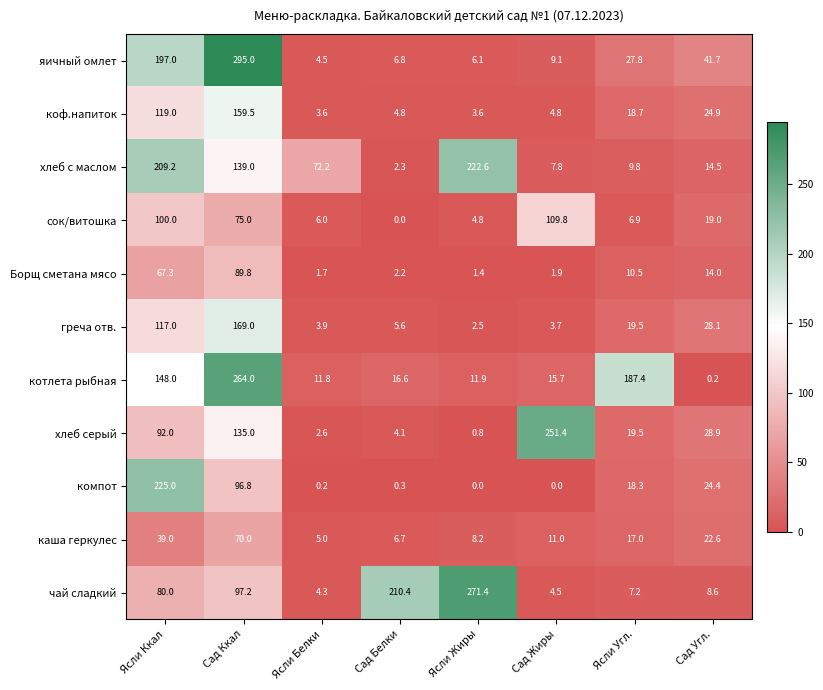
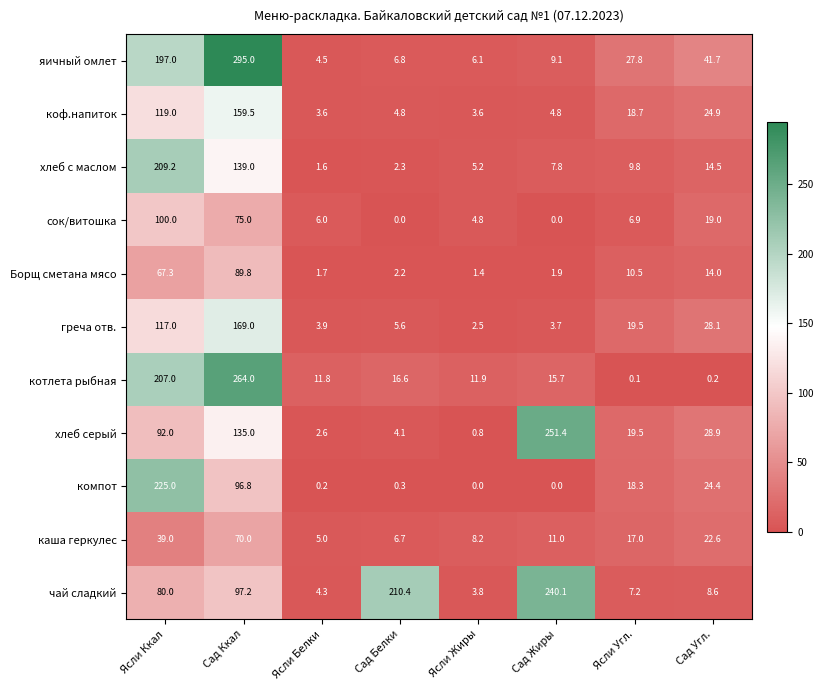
  {
    "яичный омлет": {
      "Ясли Ккал": 197.0,
      "Сад Ккал": 295.0,
      "Ясли Белки": 4.5,
      "Сад Белки": 6.8,
      "Ясли Жиры": 6.1,
      "Сад Жиры": 9.1,
      "Ясли Угл.": 27.8,
      "Сад Угл.": 41.7
    },
    "коф.напиток": {
      "Ясли Ккал": 119.0,
      "Сад Ккал": 159.5,
      "Ясли Белки": 3.6,
      "Сад Белки": 4.8,
      "Ясли Жиры": 3.6,
      "Сад Жиры": 4.8,
      "Ясли Угл.": 18.7,
      "Сад Угл.": 24.9
    },
    "хлеб с маслом": {
      "Ясли Ккал": 209.2,
      "Сад Ккал": 139.0,
-     "Ясли Белки": 72.2,
+     "Ясли Белки": 1.6,
      "Сад Белки": 2.3,
-     "Ясли Жиры": 222.6,
+     "Ясли Жиры": 5.2,
      "Сад Жиры": 7.8,
      "Ясли Угл.": 9.8,
      "Сад Угл.": 14.5
    },
    "сок/витошка": {
      "Ясли Ккал": 100.0,
      "Сад Ккал": 75.0,
      "Ясли Белки": 6.0,
      "Сад Белки": 0.0,
      "Ясли Жиры": 4.8,
-     "Сад Жиры": 109.8,
+     "Сад Жиры": 0.0,
      "Ясли Угл.": 6.9,
      "Сад Угл.": 19.0
    },
    "Борщ сметана мясо": {
      "Ясли Ккал": 67.3,
      "Сад Ккал": 89.8,
      "Ясли Белки": 1.7,
      "Сад Белки": 2.2,
      "Ясли Жиры": 1.4,
      "Сад Жиры": 1.9,
      "Ясли Угл.": 10.5,
      "Сад Угл.": 14.0
    },
    "греча отв.": {
      "Ясли Ккал": 117.0,
      "Сад Ккал": 169.0,
      "Ясли Белки": 3.9,
      "Сад Белки": 5.6,
      "Ясли Жиры": 2.5,
      "Сад Жиры": 3.7,
      "Ясли Угл.": 19.5,
      "Сад Угл.": 28.1
    },
    "котлета рыбная": {
-     "Ясли Ккал": 148.0,
+     "Ясли Ккал": 207.0,
      "Сад Ккал": 264.0,
      "Ясли Белки": 11.8,
      "Сад Белки": 16.6,
      "Ясли Жиры": 11.9,
      "Сад Жиры": 15.7,
-     "Ясли Угл.": 187.4,
+     "Ясли Угл.": 0.1,
      "Сад Угл.": 0.2
    },
    "хлеб серый": {
      "Ясли Ккал": 92.0,
      "Сад Ккал": 135.0,
      "Ясли Белки": 2.6,
      "Сад Белки": 4.1,
      "Ясли Жиры": 0.8,
      "Сад Жиры": 251.4,
      "Ясли Угл.": 19.5,
      "Сад Угл.": 28.9
    },
    "компот": {
      "Ясли Ккал": 225.0,
      "Сад Ккал": 96.8,
      "Ясли Белки": 0.2,
      "Сад Белки": 0.3,
      "Ясли Жиры": 0.0,
      "Сад Жиры": 0.0,
      "Ясли Угл.": 18.3,
      "Сад Угл.": 24.4
    },
    "каша геркулес": {
      "Ясли Ккал": 39.0,
      "Сад Ккал": 70.0,
      "Ясли Белки": 5.0,
      "Сад Белки": 6.7,
      "Ясли Жиры": 8.2,
      "Сад Жиры": 11.0,
      "Ясли Угл.": 17.0,
      "Сад Угл.": 22.6
    },
    "чай сладкий": {
      "Ясли Ккал": 80.0,
      "Сад Ккал": 97.2,
      "Ясли Белки": 4.3,
      "Сад Белки": 210.4,
-     "Ясли Жиры": 271.4,
-     "Сад Жиры": 4.5,
+     "Ясли Жиры": 3.8,
+     "Сад Жиры": 240.1,
      "Ясли Угл.": 7.2,
      "Сад Угл.": 8.6
    }
  }
